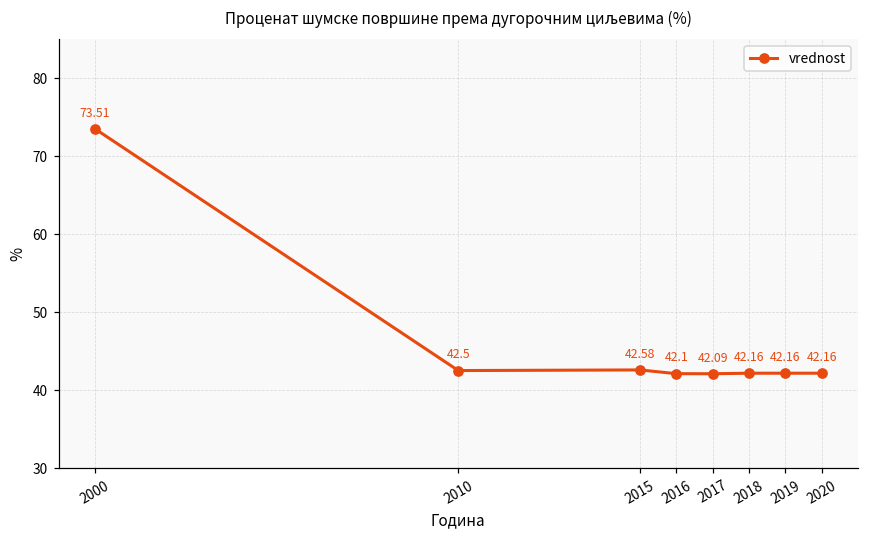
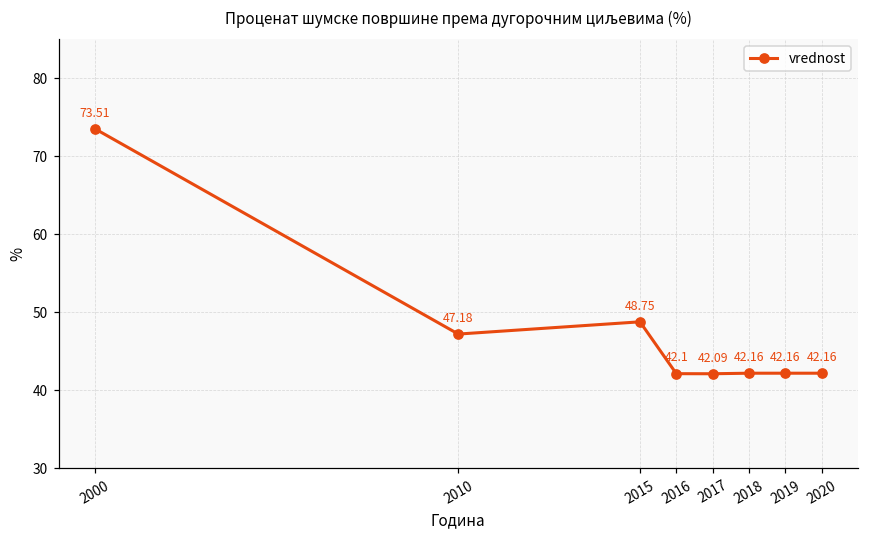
  {
    "2000": 73.51,
-   "2010": 42.5,
-   "2015": 42.58,
+   "2010": 47.18,
+   "2015": 48.75,
    "2016": 42.1,
    "2017": 42.09,
    "2018": 42.16,
    "2019": 42.16,
    "2020": 42.16
  }
